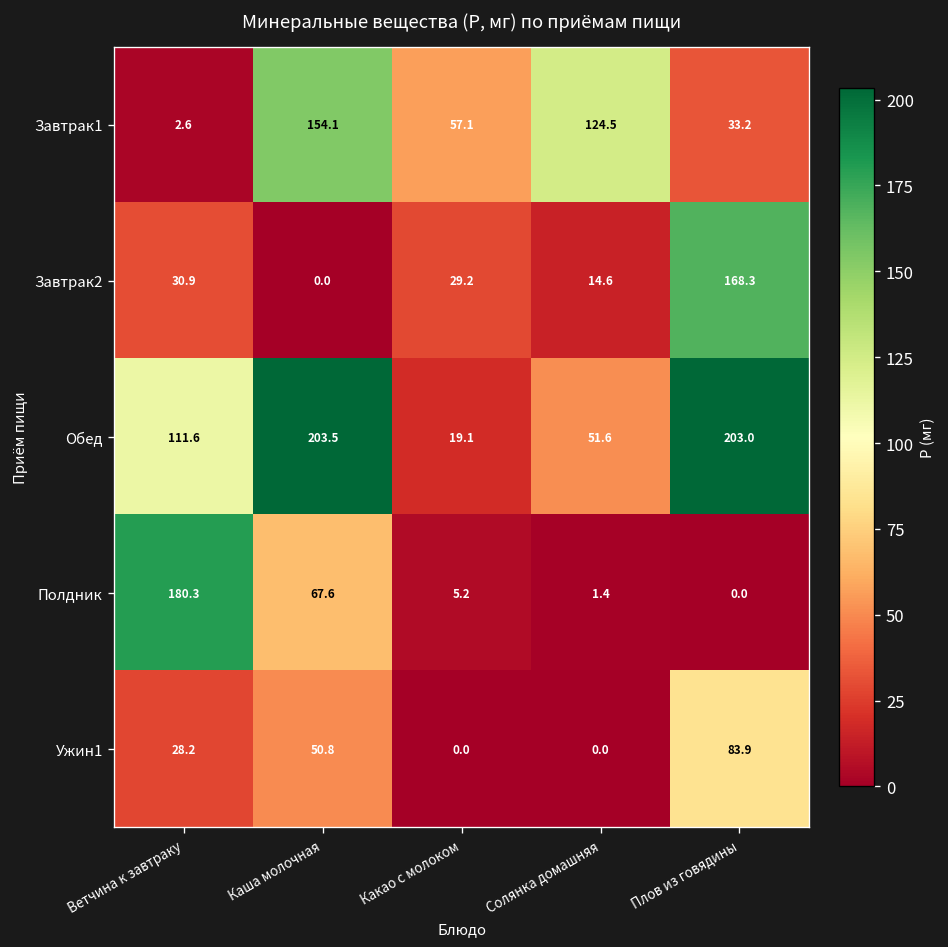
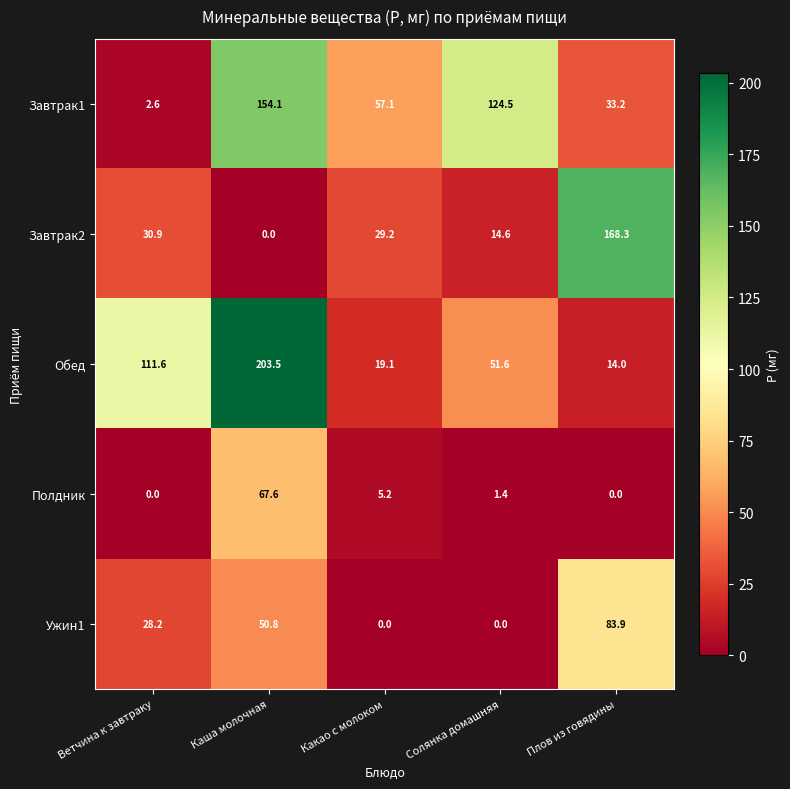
  {
    "Завтрак1": {
      "Ветчина к завтраку": 2.6,
      "Каша молочная": 154.1,
      "Какао с молоком": 57.1,
      "Солянка домашняя": 124.5,
      "Плов из говядины": 33.2
    },
    "Завтрак2": {
      "Ветчина к завтраку": 30.9,
      "Каша молочная": 0.0,
      "Какао с молоком": 29.2,
      "Солянка домашняя": 14.6,
      "Плов из говядины": 168.3
    },
    "Обед": {
      "Ветчина к завтраку": 111.6,
      "Каша молочная": 203.5,
      "Какао с молоком": 19.1,
      "Солянка домашняя": 51.6,
-     "Плов из говядины": 203.0
+     "Плов из говядины": 14.0
    },
    "Полдник": {
-     "Ветчина к завтраку": 180.3,
+     "Ветчина к завтраку": 0.0,
      "Каша молочная": 67.6,
      "Какао с молоком": 5.2,
      "Солянка домашняя": 1.4,
      "Плов из говядины": 0.0
    },
    "Ужин1": {
      "Ветчина к завтраку": 28.2,
      "Каша молочная": 50.8,
      "Какао с молоком": 0.0,
      "Солянка домашняя": 0.0,
      "Плов из говядины": 83.9
    }
  }
